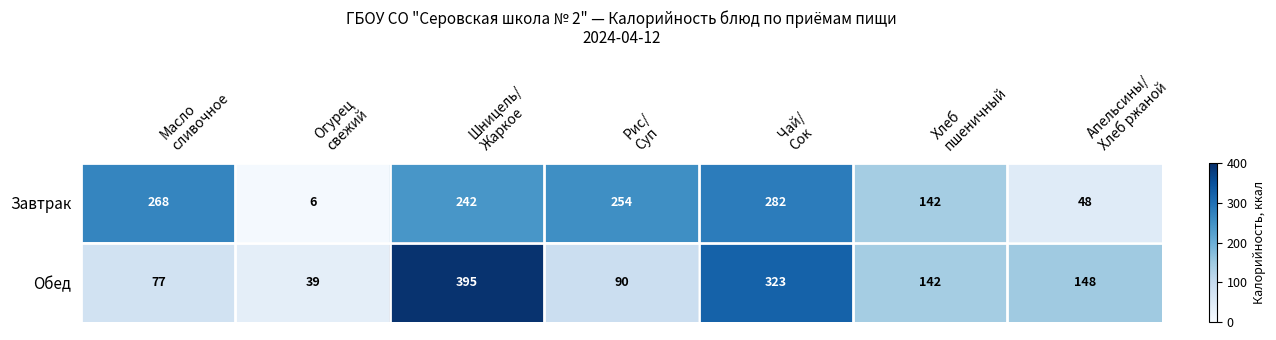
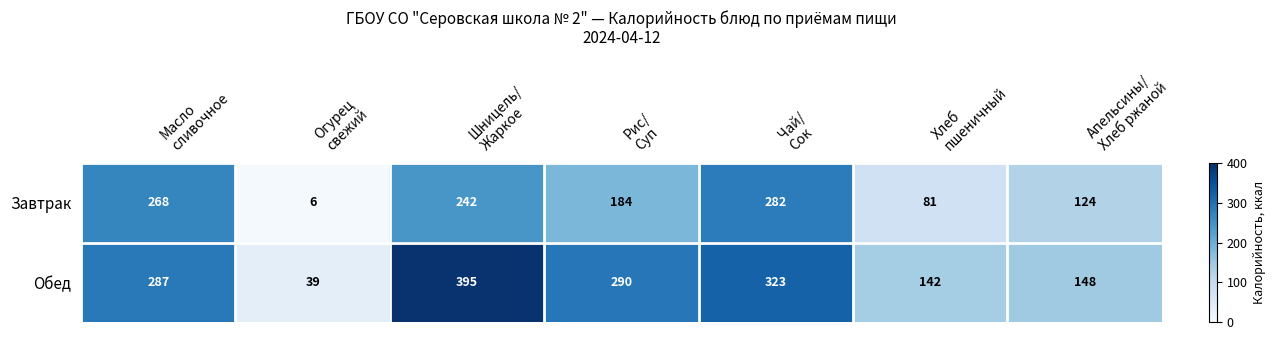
  {
    "Завтрак": {
      "Масло сливочное": 268,
      "Огурец свежий": 6,
      "Шницель/ Жаркое": 242,
-     "Рис/ Суп": 254,
+     "Рис/ Суп": 184,
      "Чай/ Сок": 282,
-     "Хлеб пшеничный": 142,
-     "Апельсины/ Хлеб ржаной": 48
+     "Хлеб пшеничный": 81,
+     "Апельсины/ Хлеб ржаной": 124
    },
    "Обед": {
-     "Масло сливочное": 77,
+     "Масло сливочное": 287,
      "Огурец свежий": 39,
      "Шницель/ Жаркое": 395,
-     "Рис/ Суп": 90,
+     "Рис/ Суп": 290,
      "Чай/ Сок": 323,
      "Хлеб пшеничный": 142,
      "Апельсины/ Хлеб ржаной": 148
    }
  }
